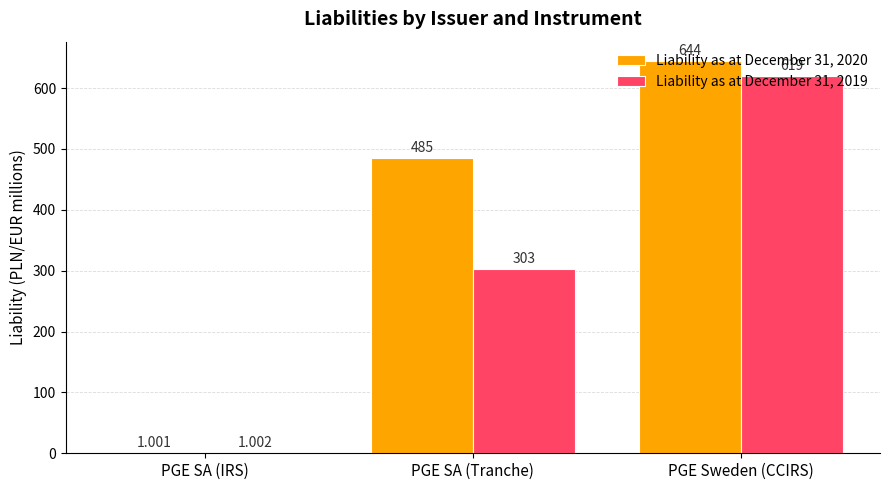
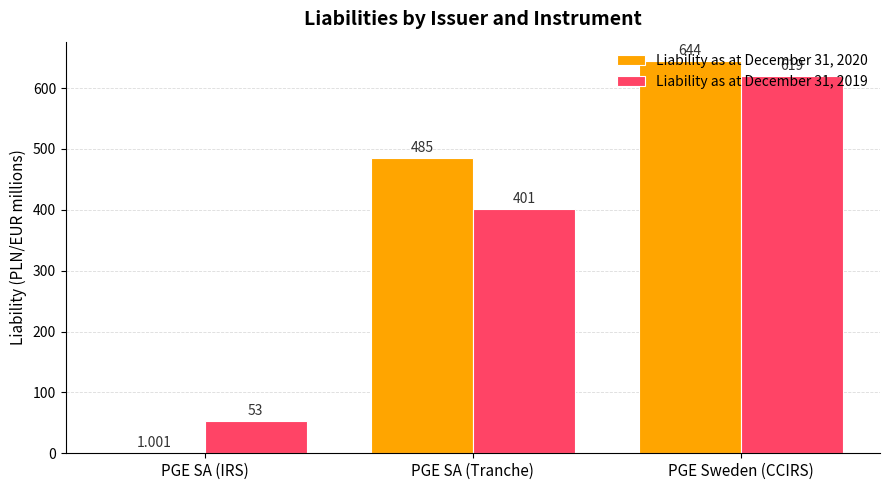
  {
    "Liability as at December 31, 2020": {
      "PGE SA (IRS)": 1.001,
      "PGE SA (Tranche)": 485,
      "PGE Sweden (CCIRS)": 644
    },
    "Liability as at December 31, 2019": {
-     "PGE SA (IRS)": 1.002,
-     "PGE SA (Tranche)": 303,
+     "PGE SA (IRS)": 53,
+     "PGE SA (Tranche)": 401,
      "PGE Sweden (CCIRS)": 619
    }
  }
